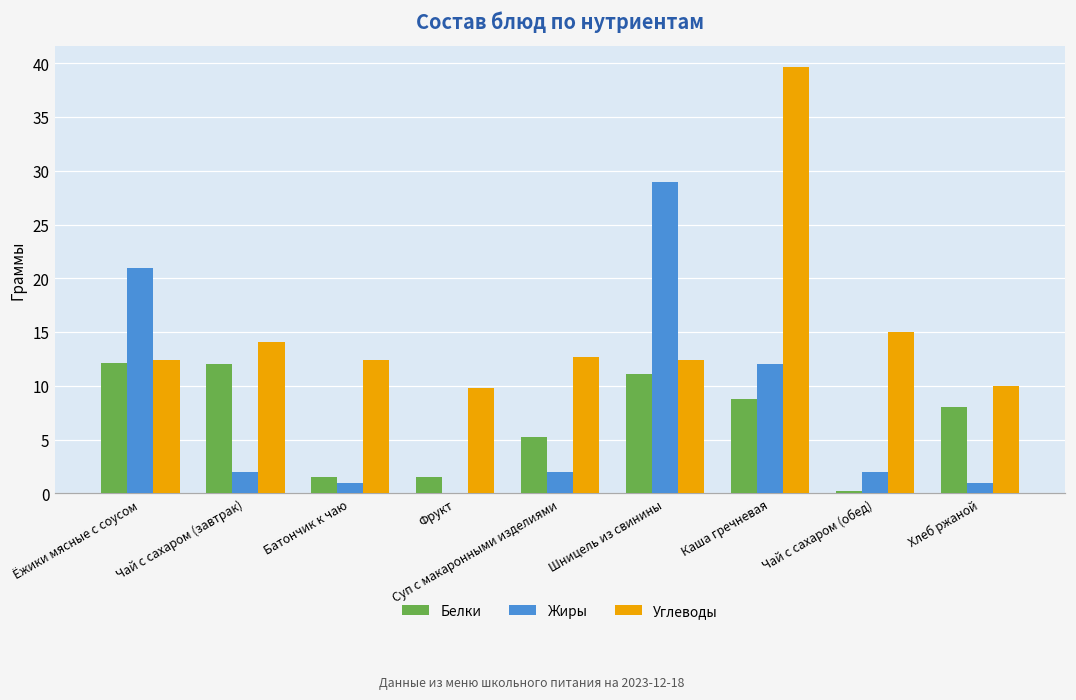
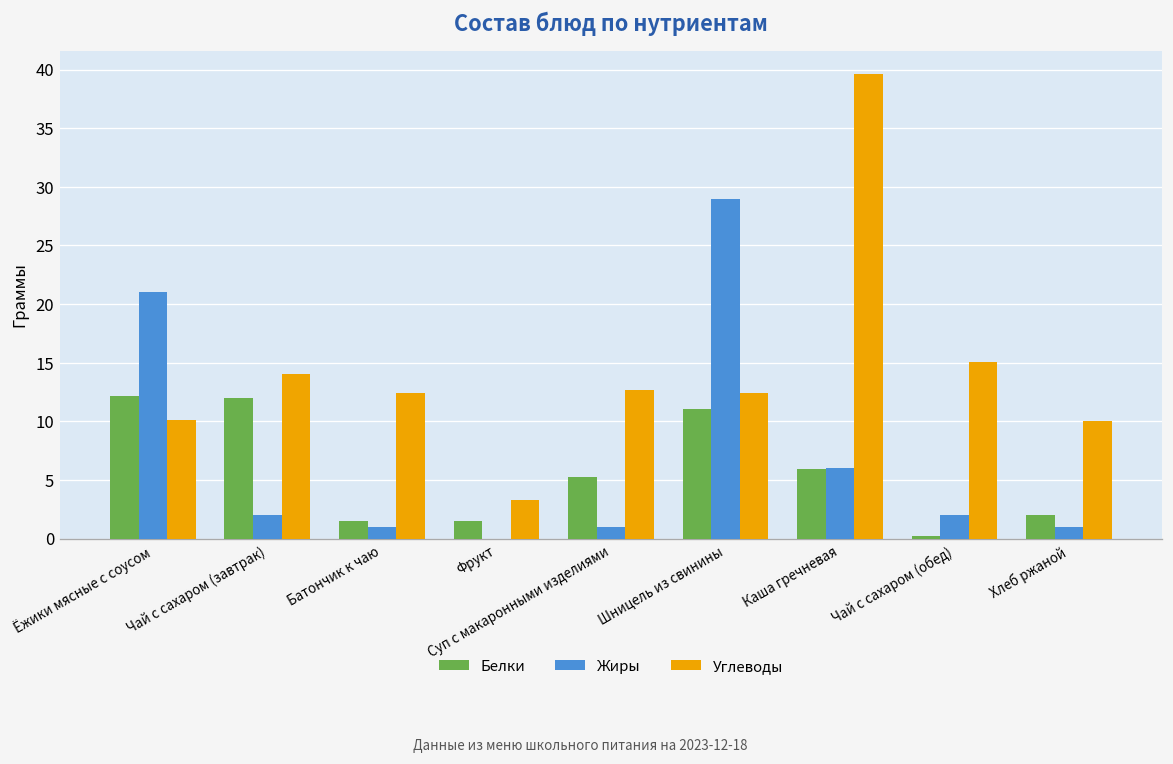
  {
    "Белки": {
      "Ёжики мясные с соусом": 12,
      "Чай с сахаром (завтрак)": 12,
      "Батончик к чаю": 2,
      "Фрукт": 2,
      "Суп с макаронными изделиями": 5,
      "Шницель из свинины": 11,
-     "Каша гречневая": 9,
-     "Хлеб ржаной": 8
+     "Каша гречневая": 6,
+     "Хлеб ржаной": 2
    },
    "Жиры": {
      "Ёжики мясные с соусом": 21,
      "Чай с сахаром (завтрак)": 2,
      "Батончик к чаю": 1,
      "Фрукт": 0,
-     "Суп с макаронными изделиями": 2,
+     "Суп с макаронными изделиями": 1,
      "Шницель из свинины": 29,
-     "Каша гречневая": 12,
+     "Каша гречневая": 6,
      "Чай с сахаром (обед)": 2,
      "Хлеб ржаной": 1
    },
    "Углеводы": {
-     "Ёжики мясные с соусом": 12,
+     "Ёжики мясные с соусом": 10,
      "Чай с сахаром (завтрак)": 14,
      "Батончик к чаю": 12,
-     "Фрукт": 10,
+     "Фрукт": 3,
      "Суп с макаронными изделиями": 13,
      "Шницель из свинины": 12,
      "Каша гречневая": 40,
      "Чай с сахаром (обед)": 15,
      "Хлеб ржаной": 10
    }
  }
